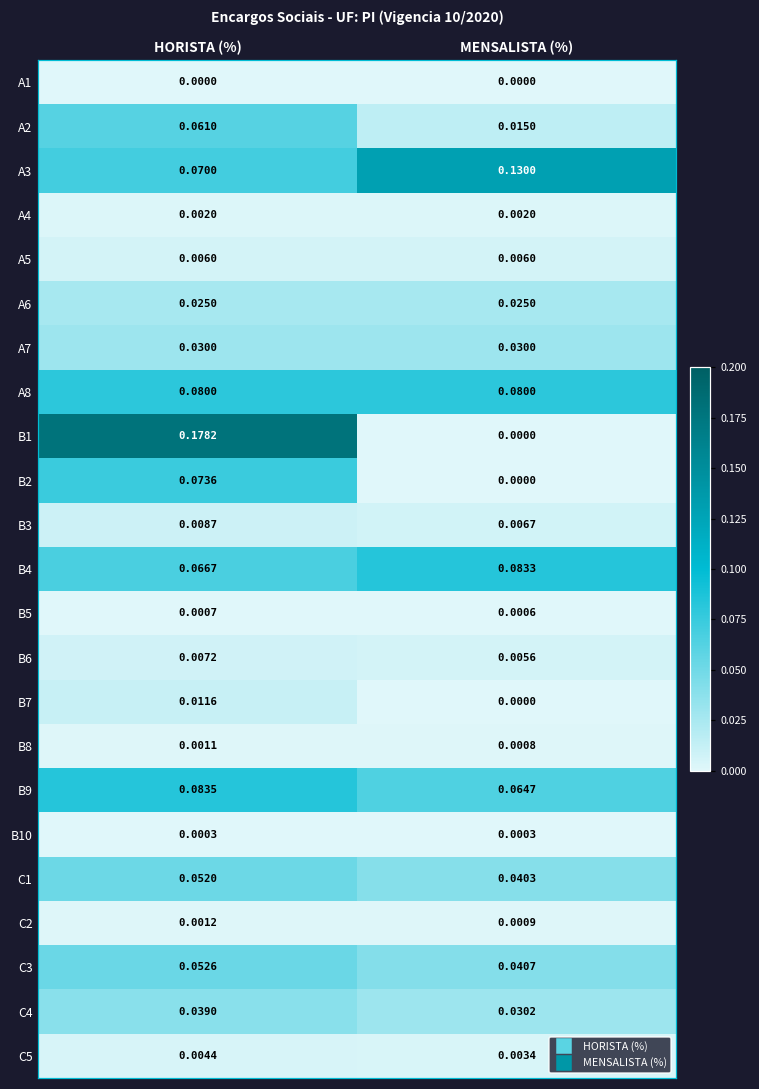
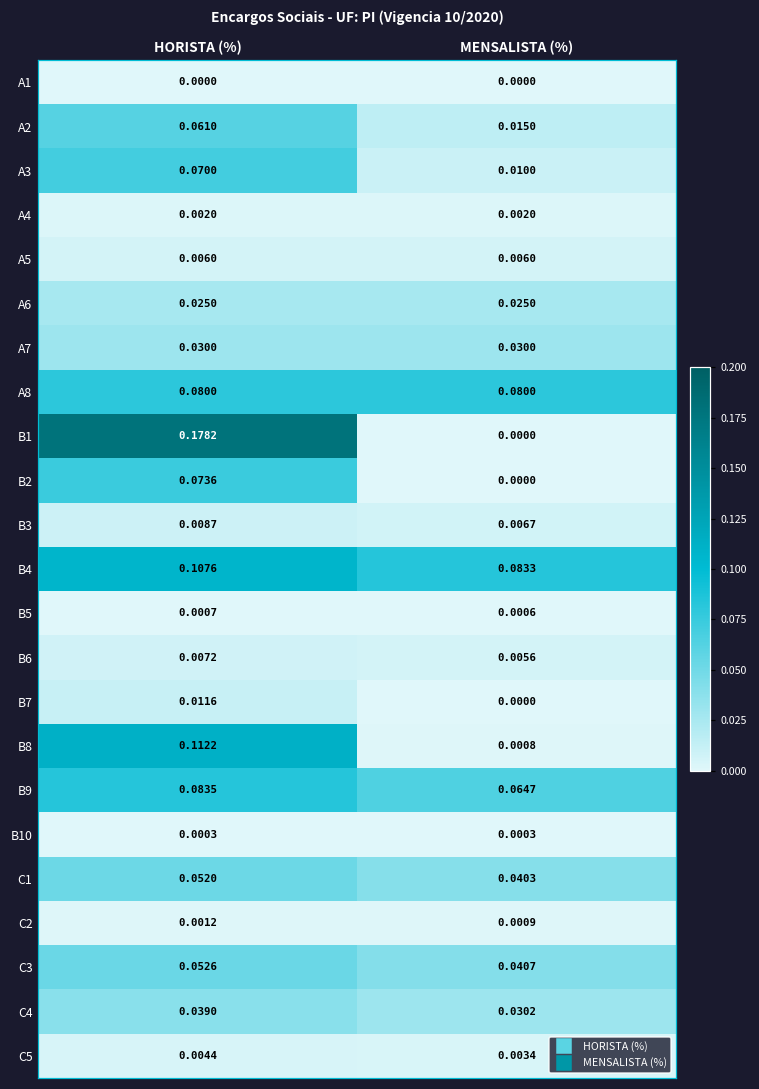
  {
    "A1": {
      "HORISTA (%)": 0.0000,
      "MENSALISTA (%)": 0.0000
    },
    "A2": {
      "HORISTA (%)": 0.0610,
      "MENSALISTA (%)": 0.0150
    },
    "A3": {
      "HORISTA (%)": 0.0700,
-     "MENSALISTA (%)": 0.1300
+     "MENSALISTA (%)": 0.0100
    },
    "A4": {
      "HORISTA (%)": 0.0020,
      "MENSALISTA (%)": 0.0020
    },
    "A5": {
      "HORISTA (%)": 0.0060,
      "MENSALISTA (%)": 0.0060
    },
    "A6": {
      "HORISTA (%)": 0.0250,
      "MENSALISTA (%)": 0.0250
    },
    "A7": {
      "HORISTA (%)": 0.0300,
      "MENSALISTA (%)": 0.0300
    },
    "A8": {
      "HORISTA (%)": 0.0800,
      "MENSALISTA (%)": 0.0800
    },
    "B1": {
      "HORISTA (%)": 0.1782,
      "MENSALISTA (%)": 0.0000
    },
    "B2": {
      "HORISTA (%)": 0.0736,
      "MENSALISTA (%)": 0.0000
    },
    "B3": {
      "HORISTA (%)": 0.0087,
      "MENSALISTA (%)": 0.0067
    },
    "B4": {
-     "HORISTA (%)": 0.0667,
+     "HORISTA (%)": 0.1076,
      "MENSALISTA (%)": 0.0833
    },
    "B5": {
      "HORISTA (%)": 0.0007,
      "MENSALISTA (%)": 0.0006
    },
    "B6": {
      "HORISTA (%)": 0.0072,
      "MENSALISTA (%)": 0.0056
    },
    "B7": {
      "HORISTA (%)": 0.0116,
      "MENSALISTA (%)": 0.0000
    },
    "B8": {
-     "HORISTA (%)": 0.0011,
+     "HORISTA (%)": 0.1122,
      "MENSALISTA (%)": 0.0008
    },
    "B9": {
      "HORISTA (%)": 0.0835,
      "MENSALISTA (%)": 0.0647
    },
    "B10": {
      "HORISTA (%)": 0.0003,
      "MENSALISTA (%)": 0.0003
    },
    "C1": {
      "HORISTA (%)": 0.0520,
      "MENSALISTA (%)": 0.0403
    },
    "C2": {
      "HORISTA (%)": 0.0012,
      "MENSALISTA (%)": 0.0009
    },
    "C3": {
      "HORISTA (%)": 0.0526,
      "MENSALISTA (%)": 0.0407
    },
    "C4": {
      "HORISTA (%)": 0.0390,
      "MENSALISTA (%)": 0.0302
    },
    "C5": {
      "HORISTA (%)": 0.0044,
      "MENSALISTA (%)": 0.0034
    }
  }
